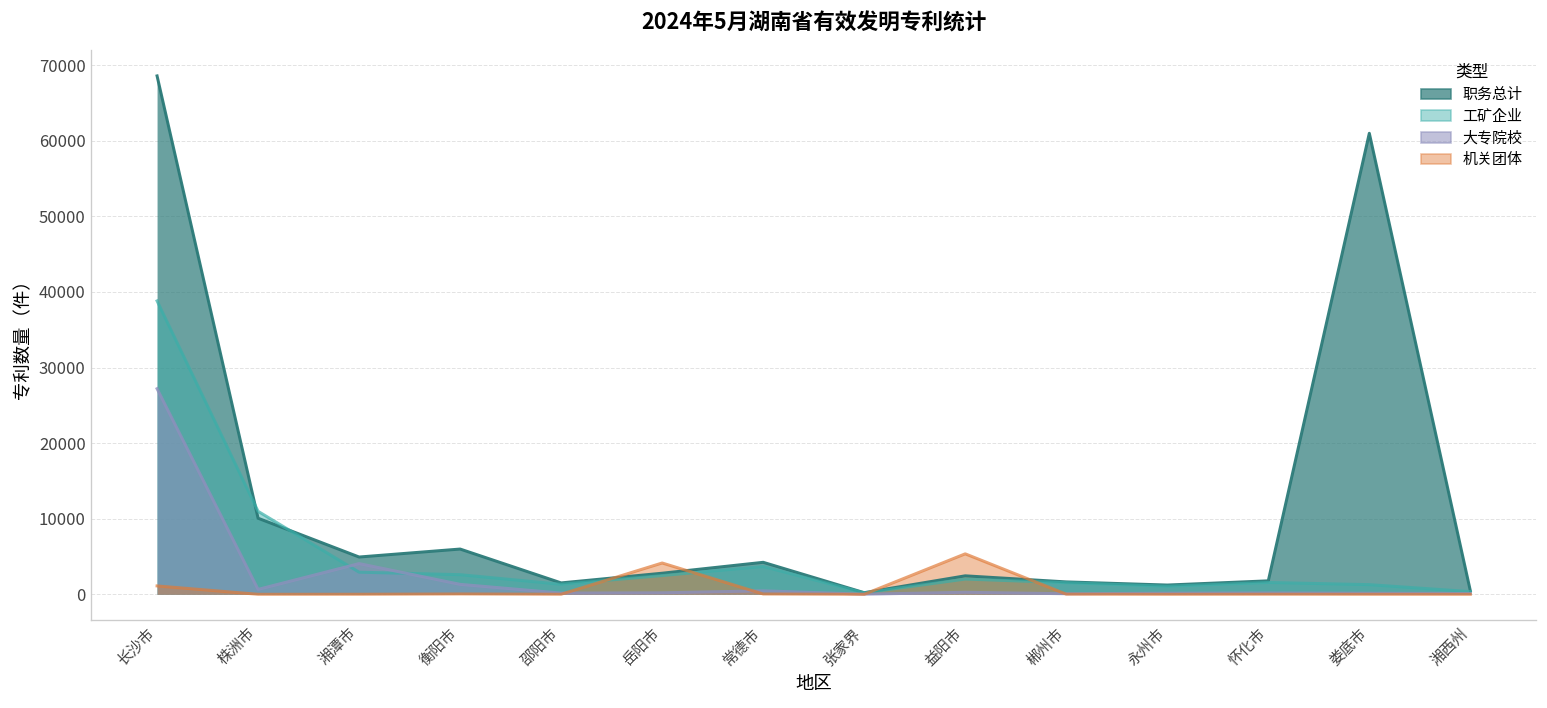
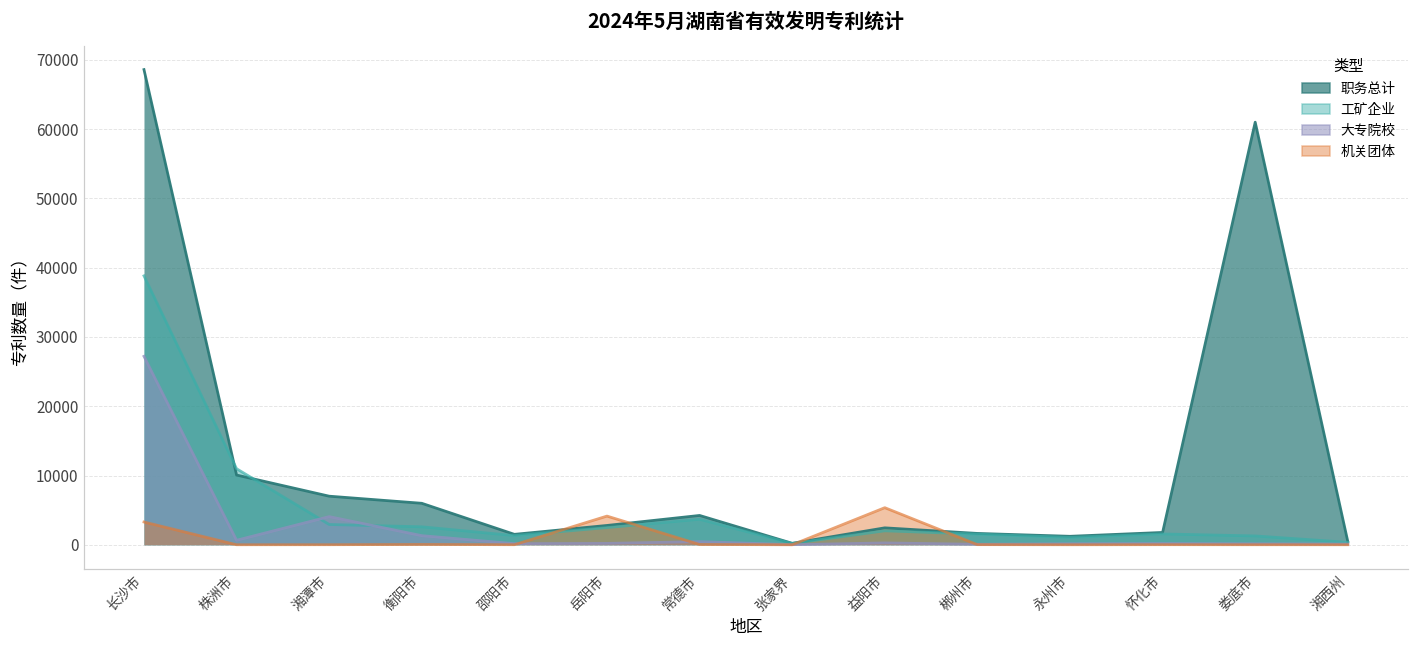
  {
    "职务总计": {
      "长沙市": 69000,
      "株洲市": 10000,
-     "湘潭市": 5000,
+     "湘潭市": 7000,
      "衡阳市": 6000,
      "常德市": 4000,
      "益阳市": 2000,
      "娄底市": 61000
    },
    "机关团体": {
-     "长沙市": 1000,
+     "长沙市": 3000,
      "株洲市": 0,
      "湘潭市": 0,
      "衡阳市": 0,
      "岳阳市": 4000,
      "常德市": 0,
      "益阳市": 5000
    }
  }
